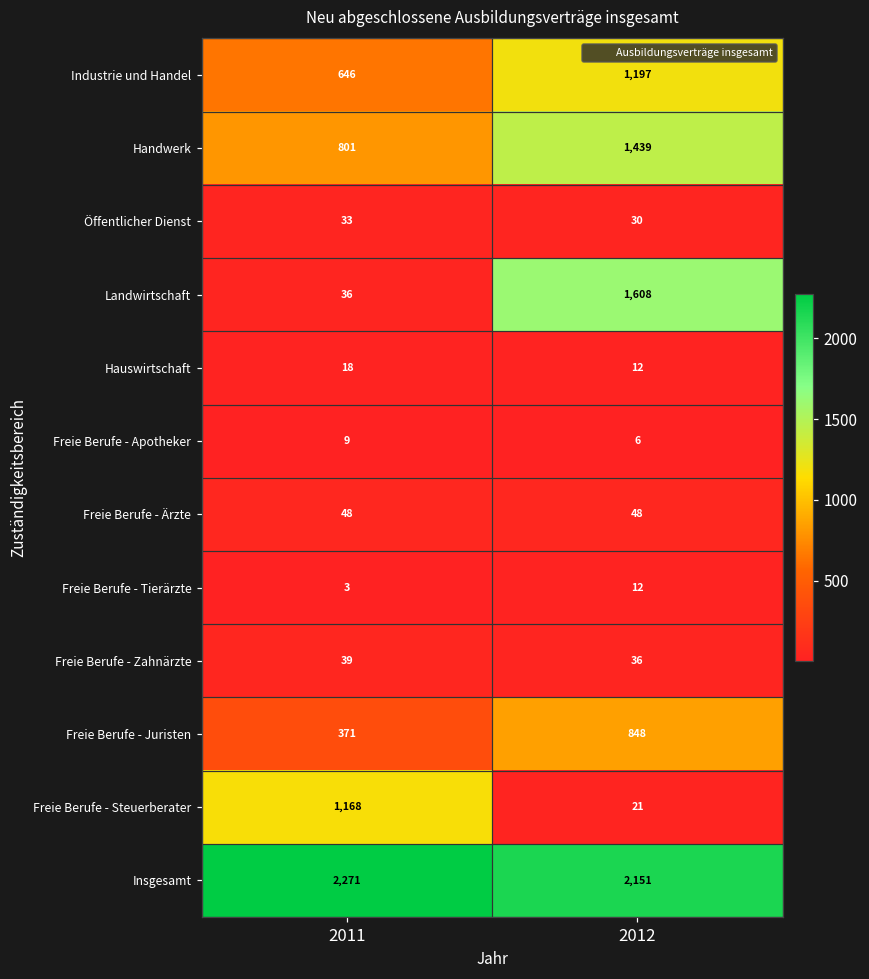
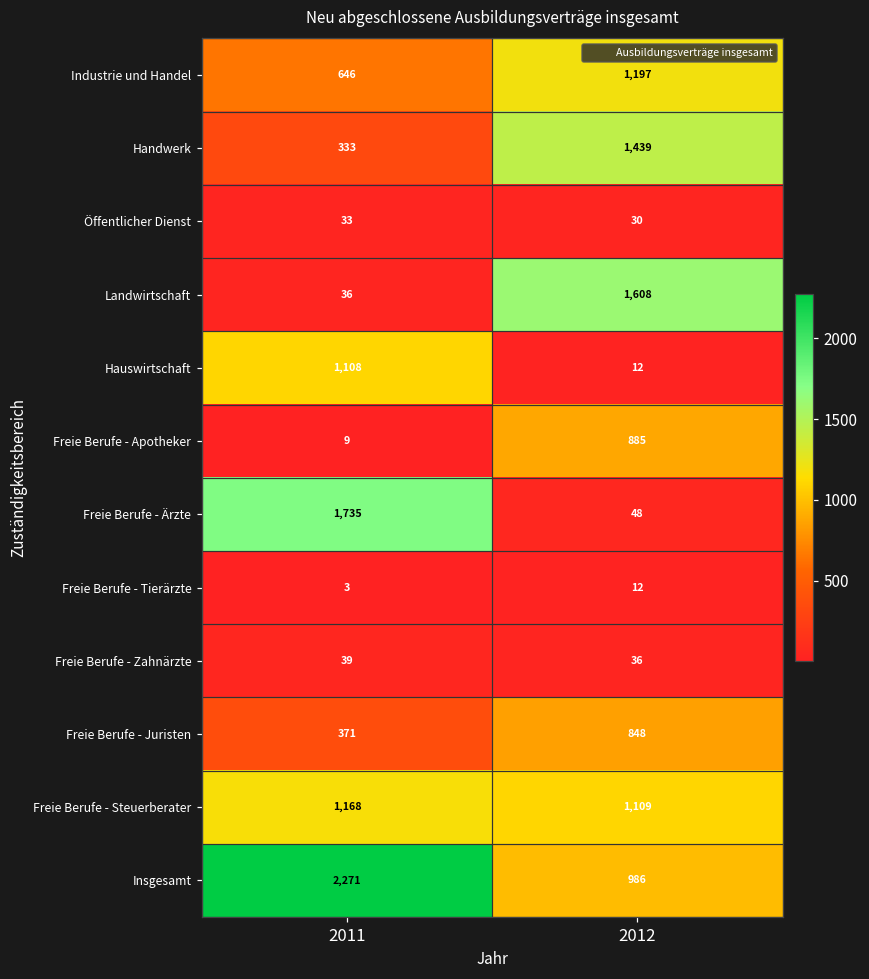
  {
    "Industrie und Handel": {
      "2011": "646",
      "2012": "1,197"
    },
    "Handwerk": {
-     "2011": "801",
+     "2011": "333",
      "2012": "1,439"
    },
    "Öffentlicher Dienst": {
      "2011": "33",
      "2012": "30"
    },
    "Landwirtschaft": {
      "2011": "36",
      "2012": "1,608"
    },
    "Hauswirtschaft": {
-     "2011": "18",
+     "2011": "1,108",
      "2012": "12"
    },
    "Freie Berufe - Apotheker": {
      "2011": "9",
-     "2012": "6"
+     "2012": "885"
    },
    "Freie Berufe - Ärzte": {
-     "2011": "48",
+     "2011": "1,735",
      "2012": "48"
    },
    "Freie Berufe - Tierärzte": {
      "2011": "3",
      "2012": "12"
    },
    "Freie Berufe - Zahnärzte": {
      "2011": "39",
      "2012": "36"
    },
    "Freie Berufe - Juristen": {
      "2011": "371",
      "2012": "848"
    },
    "Freie Berufe - Steuerberater": {
      "2011": "1,168",
-     "2012": "21"
+     "2012": "1,109"
    },
    "Insgesamt": {
      "2011": "2,271",
-     "2012": "2,151"
+     "2012": "986"
    }
  }
